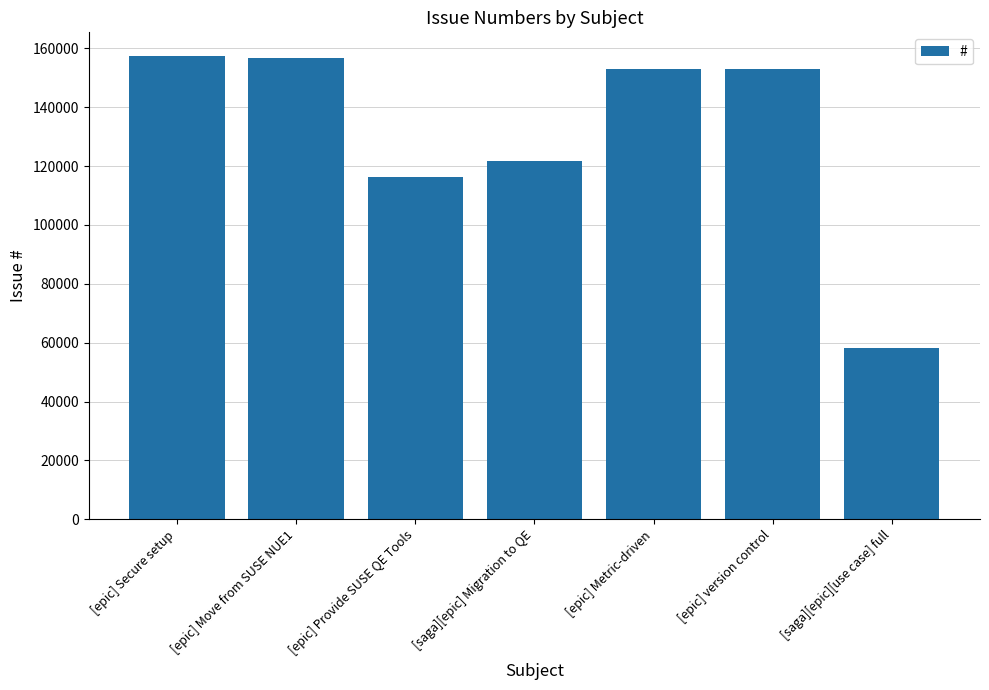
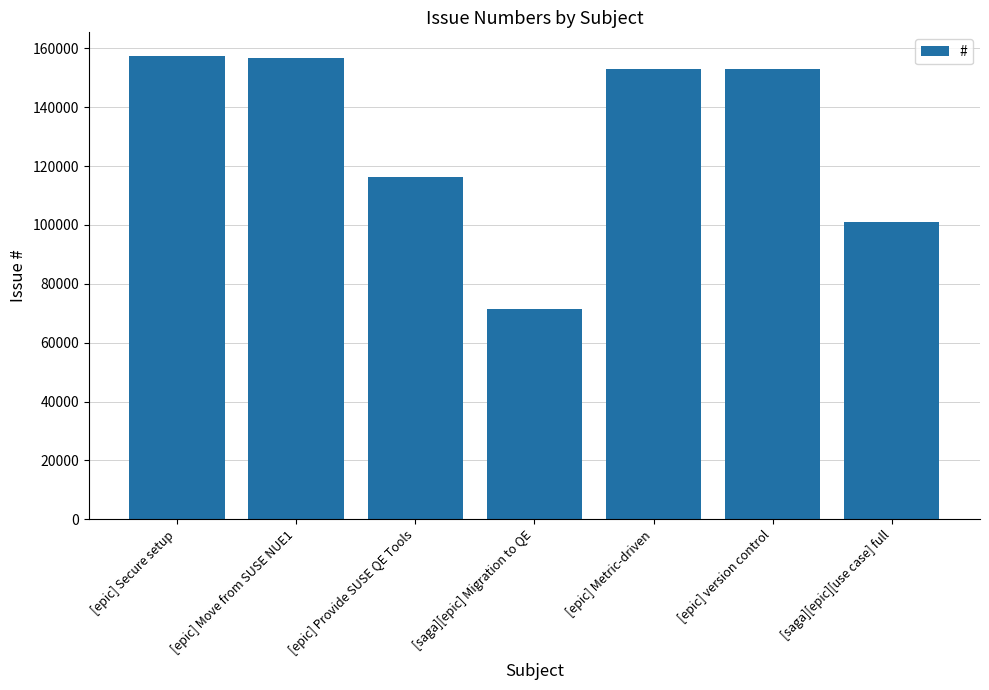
  {
    "[epic] Secure setup": 158000,
    "[epic] Move from SUSE NUE1": 157000,
    "[epic] Provide SUSE QE Tools": 116000,
-   "[saga][epic] Migration to QE": 122000,
+   "[saga][epic] Migration to QE": 72000,
    "[epic] Metric-driven": 153000,
    "[epic] version control": 153000,
-   "[saga][epic][use case] full": 58000
+   "[saga][epic][use case] full": 101000
  }
